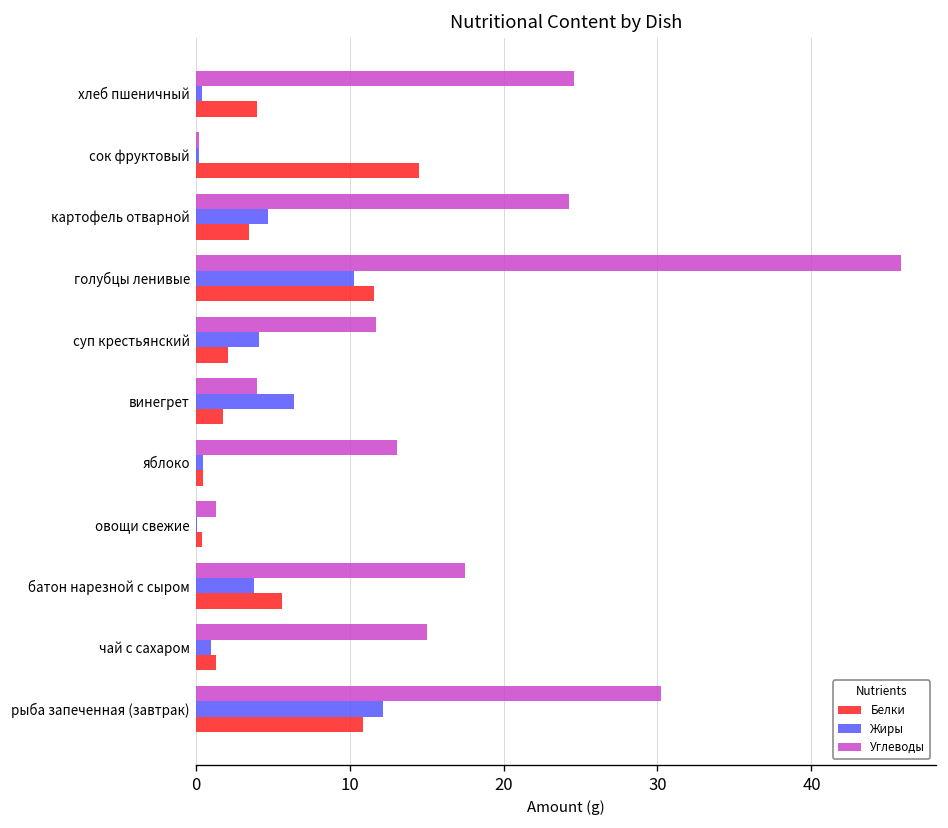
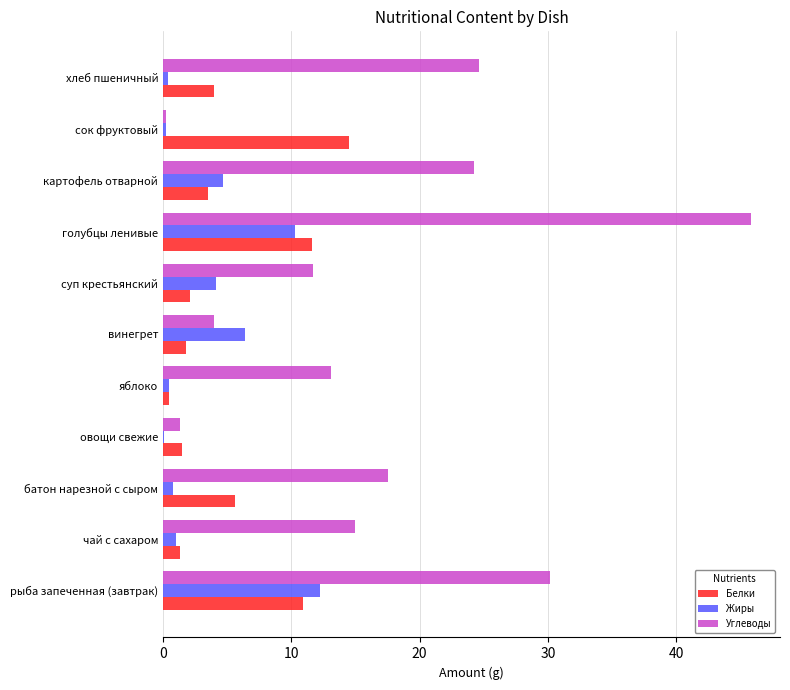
  {
    "Белки": {
      "хлеб пшеничный": 4.0,
      "сок фруктовый": 14.5,
      "картофель отварной": 3.5,
      "голубцы ленивые": 11.6,
      "суп крестьянский": 2.1,
      "винегрет": 1.8,
      "яблоко": 0.5,
-     "овощи свежие": 0.4,
+     "овощи свежие": 1.5,
      "батон нарезной с сыром": 5.6,
      "чай с сахаром": 1.3,
      "рыба запеченная (завтрак)": 10.9
    },
    "Жиры": {
      "хлеб пшеничный": 0.4,
      "сок фруктовый": 0.2,
      "картофель отварной": 4.7,
      "голубцы ленивые": 10.3,
      "суп крестьянский": 4.1,
      "винегрет": 6.4,
      "яблоко": 0.5,
-     "батон нарезной с сыром": 3.8,
+     "батон нарезной с сыром": 0.8,
      "чай с сахаром": 1.0,
      "рыба запеченная (завтрак)": 12.2
    },
    "Углеводы": {
      "хлеб пшеничный": 24.6,
      "сок фруктовый": 0.2,
      "картофель отварной": 24.3,
      "голубцы ленивые": 45.8,
      "суп крестьянский": 11.7,
      "винегрет": 4.0,
      "яблоко": 13.1,
      "овощи свежие": 1.3,
      "батон нарезной с сыром": 17.5,
      "чай с сахаром": 15.0,
      "рыба запеченная (завтрак)": 30.2
    }
  }
